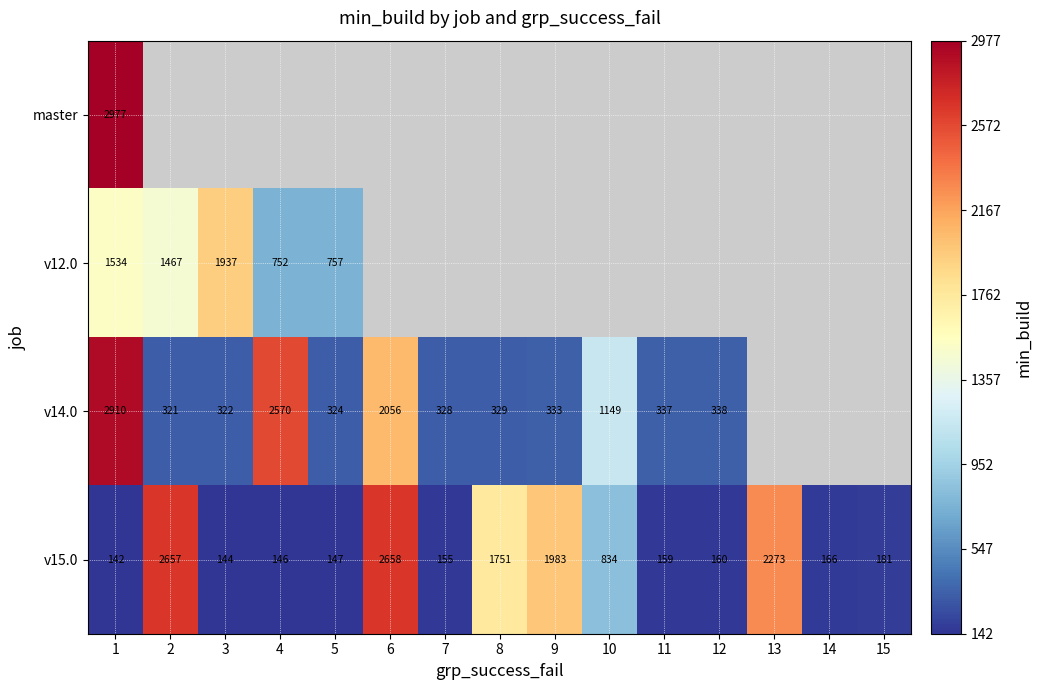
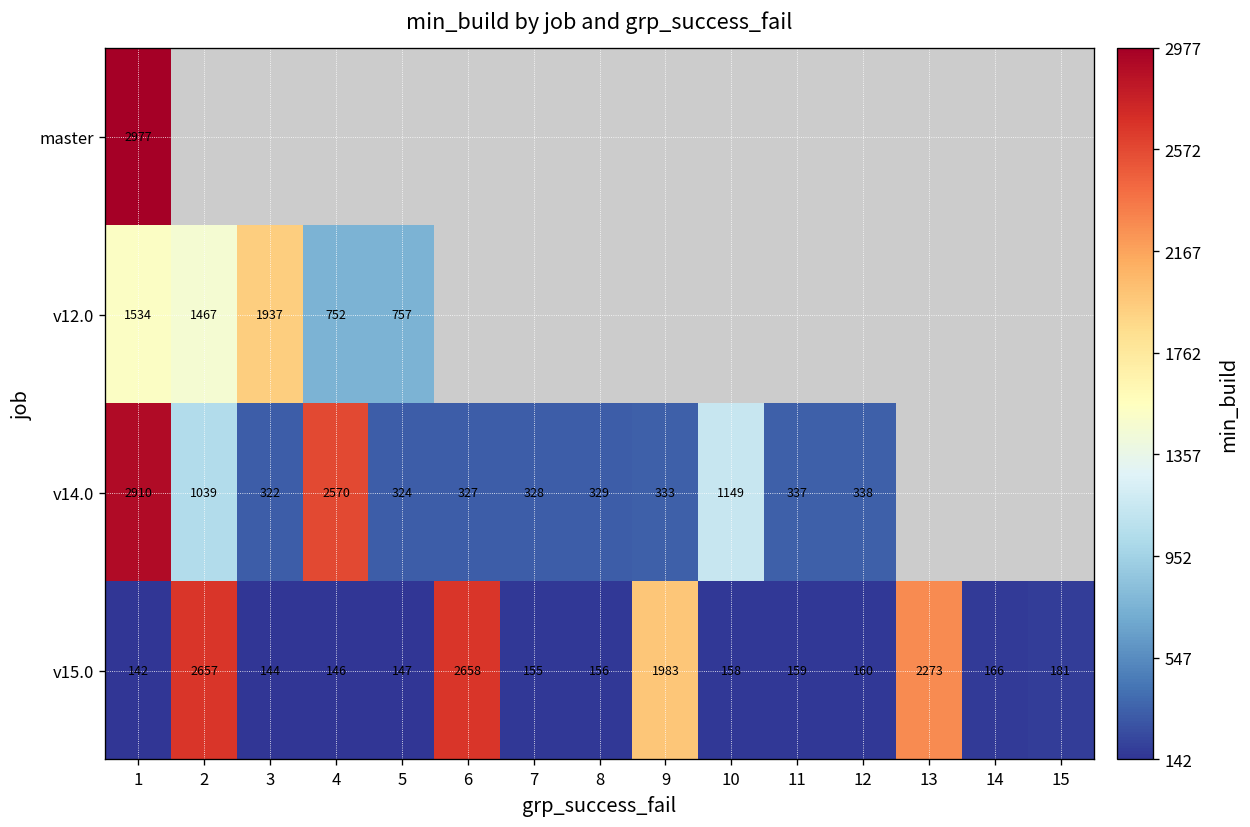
  {
    "master": {
      "1": 2977
    },
    "v12.0": {
      "1": 1534,
      "2": 1467,
      "3": 1937,
      "4": 752,
      "5": 757
    },
    "v14.0": {
      "1": 2910,
-     "2": 321,
+     "2": 1039,
      "3": 322,
      "4": 2570,
      "5": 324,
-     "6": 2056,
+     "6": 327,
      "7": 328,
      "8": 329,
      "9": 333,
      "10": 1149,
      "11": 337,
      "12": 338
    },
    "v15.0": {
      "1": 142,
      "2": 2657,
      "3": 144,
      "4": 146,
      "5": 147,
      "6": 2658,
      "7": 155,
-     "8": 1751,
+     "8": 156,
      "9": 1983,
-     "10": 834,
+     "10": 158,
      "11": 159,
      "12": 160,
      "13": 2273,
      "14": 166,
      "15": 181
    }
  }
